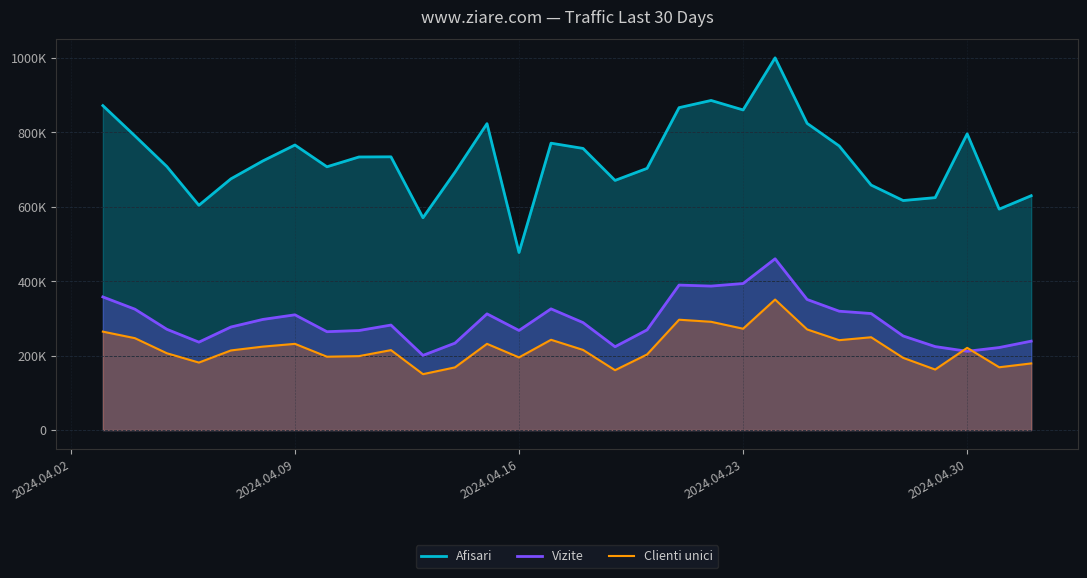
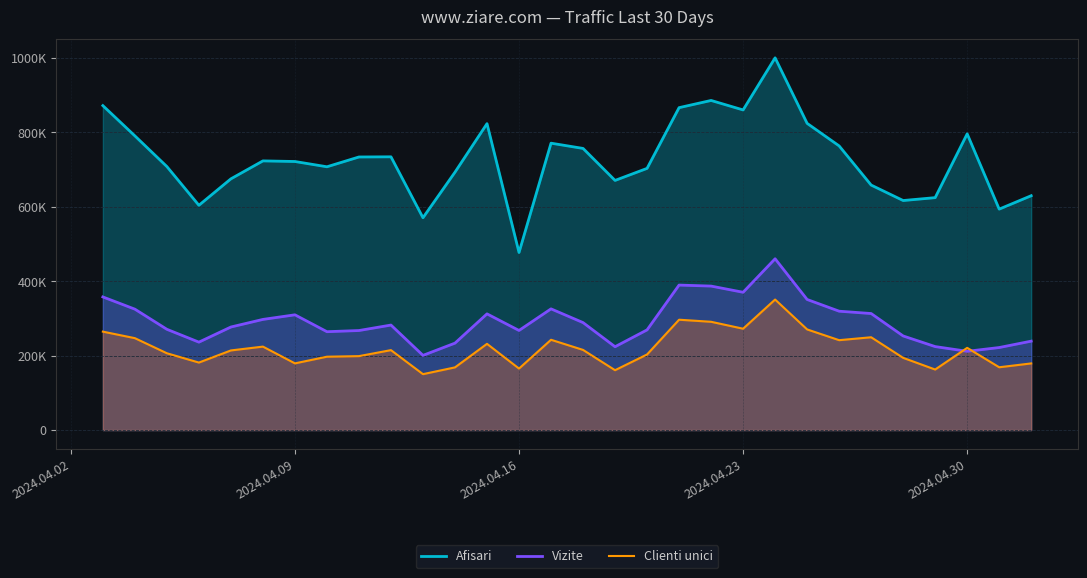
  {
    "Afisari": {
-     "2024.04.09": 770000,
+     "2024.04.09": 720000,
      "2024.04.16": 480000,
      "2024.04.23": 860000,
      "2024.04.30": 800000
    },
    "Vizite": {
      "2024.04.09": 310000,
      "2024.04.16": 270000,
-     "2024.04.23": 390000,
+     "2024.04.23": 370000,
      "2024.04.30": 210000
    },
    "Clienti unici": {
-     "2024.04.09": 230000,
-     "2024.04.16": 200000,
+     "2024.04.09": 180000,
+     "2024.04.16": 170000,
      "2024.04.23": 270000,
      "2024.04.30": 220000
    }
  }
